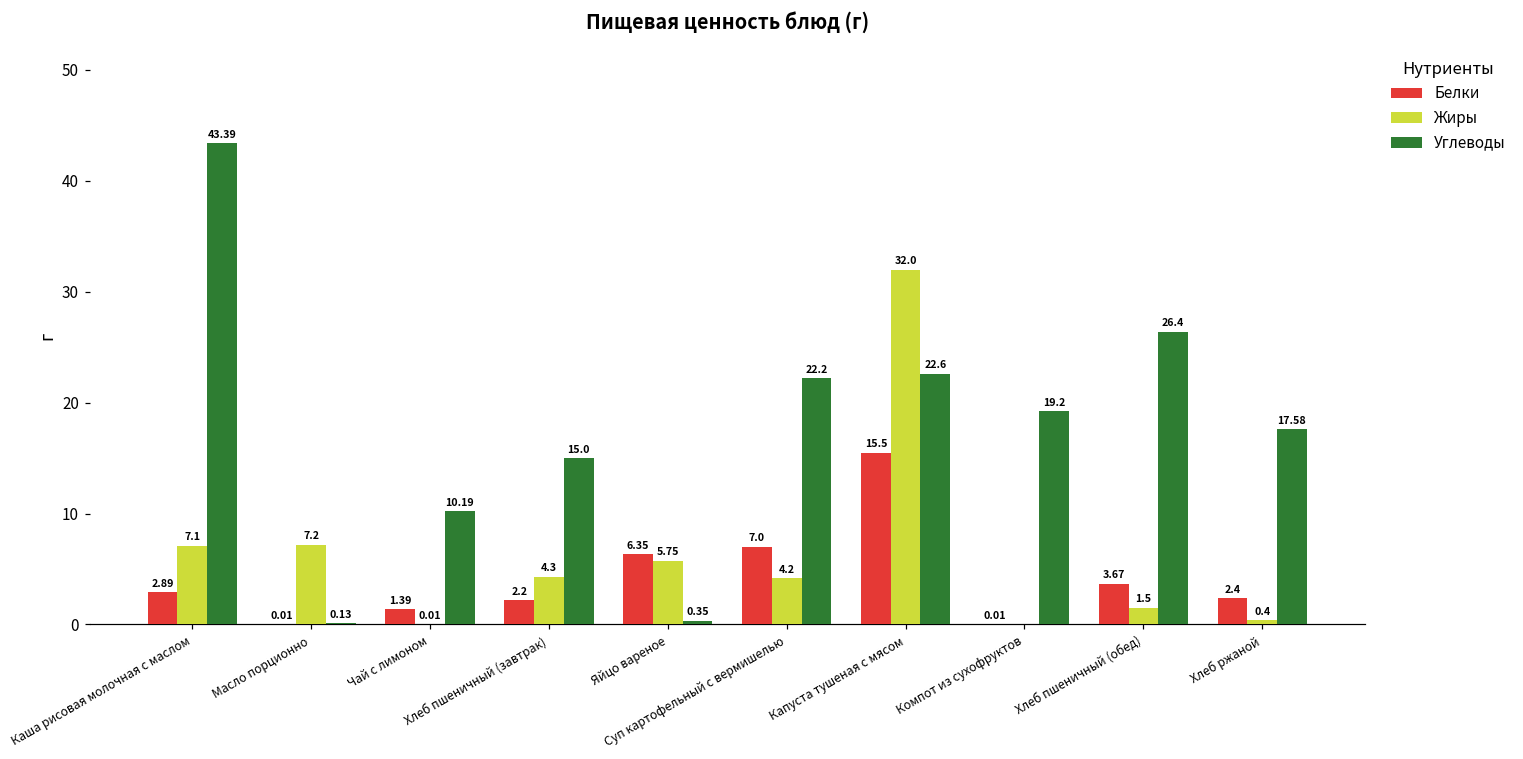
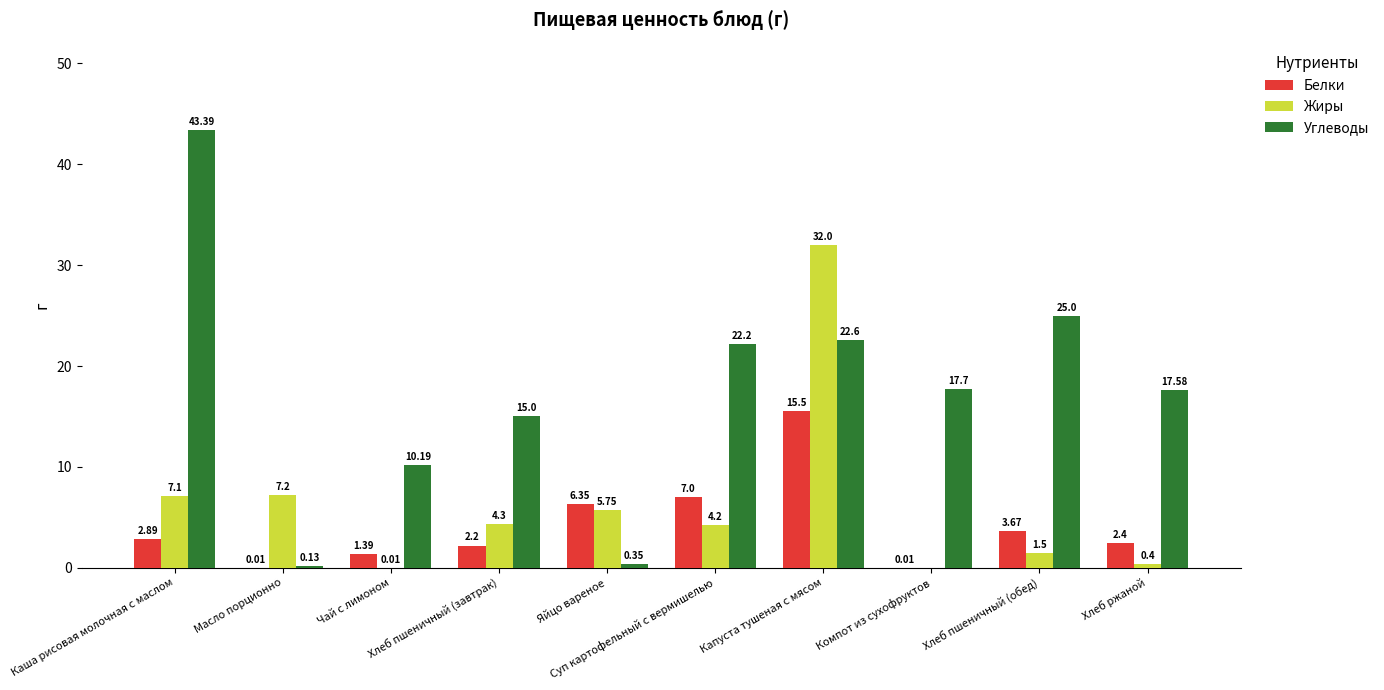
  {
    "Белки": {
      "Каша рисовая молочная с маслом": 2.89,
      "Масло порционно": 0.01,
      "Чай с лимоном": 1.39,
      "Хлеб пшеничный (завтрак)": 2.2,
      "Яйцо вареное": 6.35,
      "Суп картофельный с вермишелью": 7.0,
      "Капуста тушеная с мясом": 15.5,
      "Компот из сухофруктов": 0.01,
      "Хлеб пшеничный (обед)": 3.67,
      "Хлеб ржаной": 2.4
    },
    "Жиры": {
      "Каша рисовая молочная с маслом": 7.1,
      "Масло порционно": 7.2,
      "Чай с лимоном": 0.01,
      "Хлеб пшеничный (завтрак)": 4.3,
      "Яйцо вареное": 5.75,
      "Суп картофельный с вермишелью": 4.2,
      "Капуста тушеная с мясом": 32.0,
      "Хлеб пшеничный (обед)": 1.5,
      "Хлеб ржаной": 0.4
    },
    "Углеводы": {
      "Каша рисовая молочная с маслом": 43.39,
      "Масло порционно": 0.13,
      "Чай с лимоном": 10.19,
      "Хлеб пшеничный (завтрак)": 15.0,
      "Яйцо вареное": 0.35,
      "Суп картофельный с вермишелью": 22.2,
      "Капуста тушеная с мясом": 22.6,
-     "Компот из сухофруктов": 19.2,
-     "Хлеб пшеничный (обед)": 26.4,
+     "Компот из сухофруктов": 17.7,
+     "Хлеб пшеничный (обед)": 25.0,
      "Хлеб ржаной": 17.58
    }
  }
